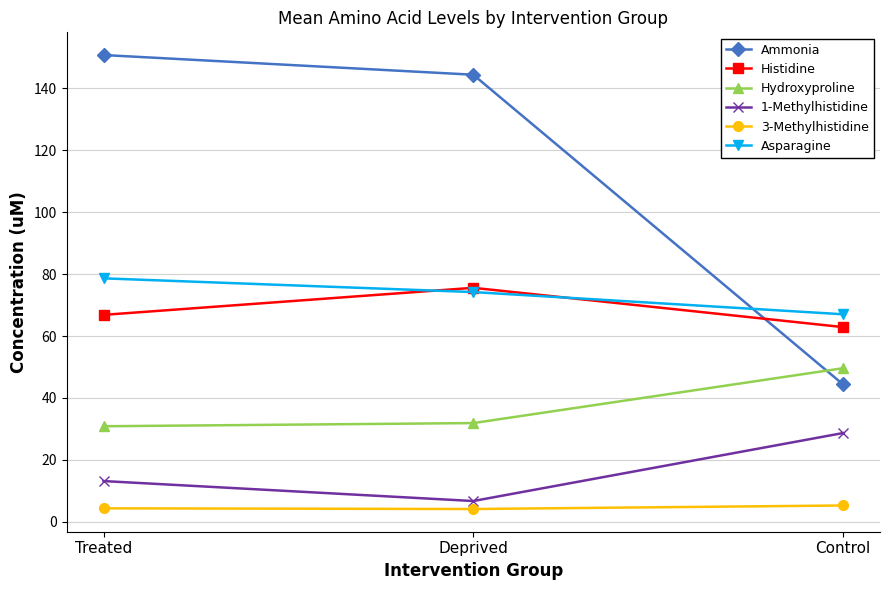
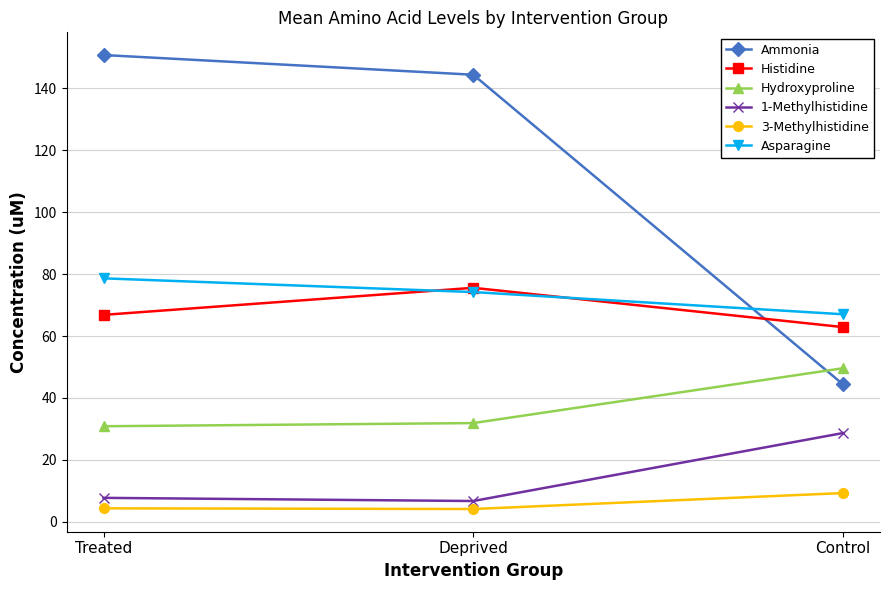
  {
    "Ammonia": {
      "Treated": 151,
      "Deprived": 144,
      "Control": 44
    },
    "Histidine": {
      "Treated": 67,
      "Deprived": 76,
      "Control": 63
    },
    "Hydroxyproline": {
      "Treated": 31,
      "Deprived": 32,
      "Control": 50
    },
    "1-Methylhistidine": {
-     "Treated": 13,
+     "Treated": 8,
      "Deprived": 7,
      "Control": 29
    },
    "3-Methylhistidine": {
      "Treated": 4,
      "Deprived": 4,
-     "Control": 5
+     "Control": 9
    },
    "Asparagine": {
      "Treated": 79,
      "Deprived": 74,
      "Control": 67
    }
  }
